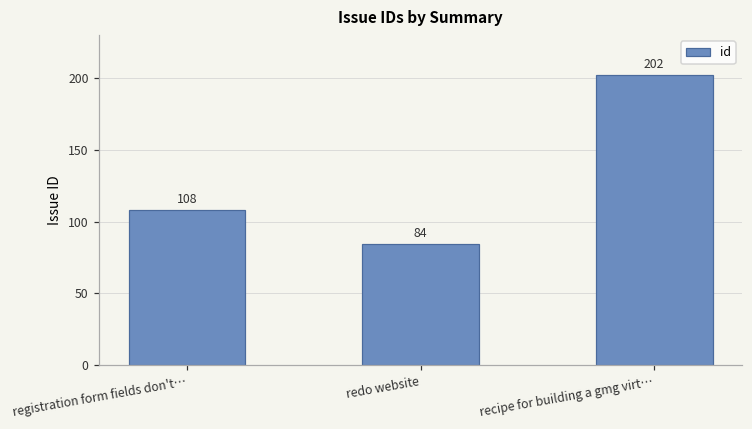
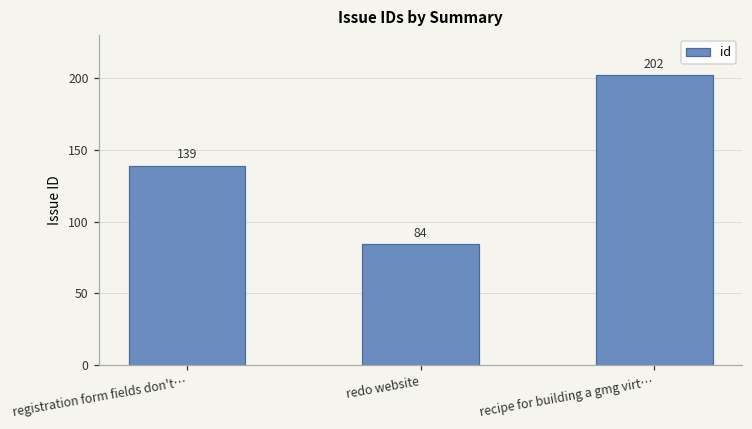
  {
-   "registration form fields don't…": 108,
+   "registration form fields don't…": 139,
    "redo website": 84,
    "recipe for building a gmg virt…": 202
  }
